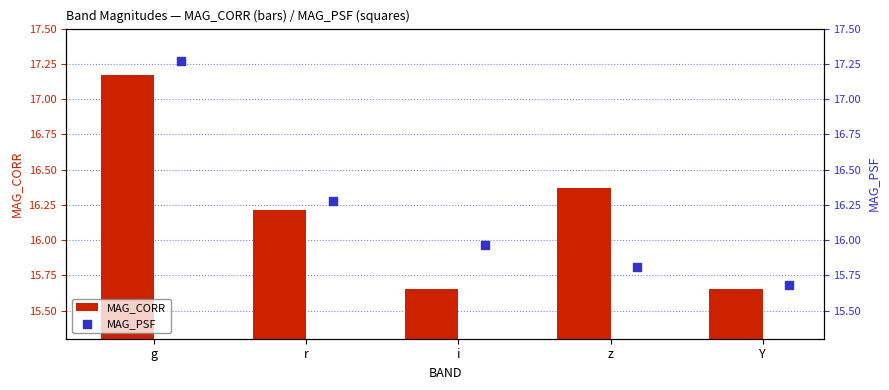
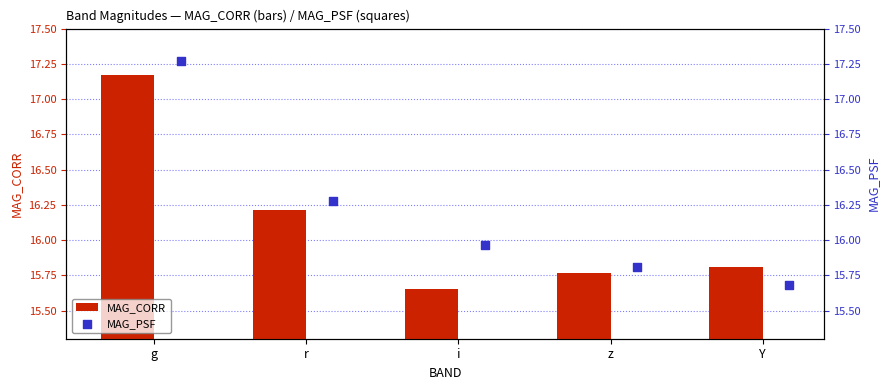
  {
    "MAG_CORR": {
      "g": 17.17,
      "r": 16.21,
      "i": 15.65,
-     "z": 16.37,
-     "Y": 15.65
+     "z": 15.77,
+     "Y": 15.81
    }
  }
